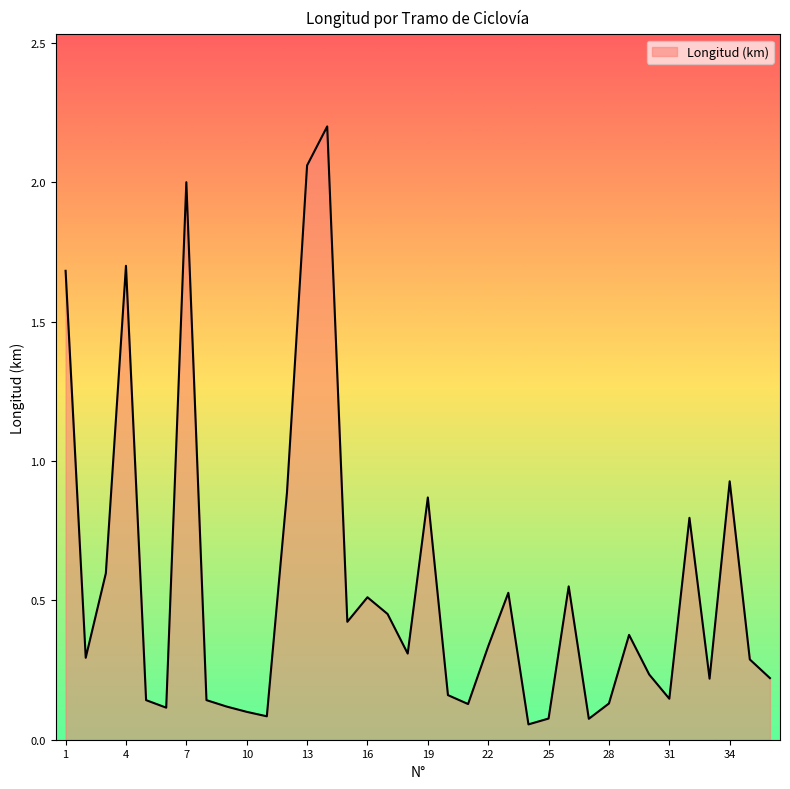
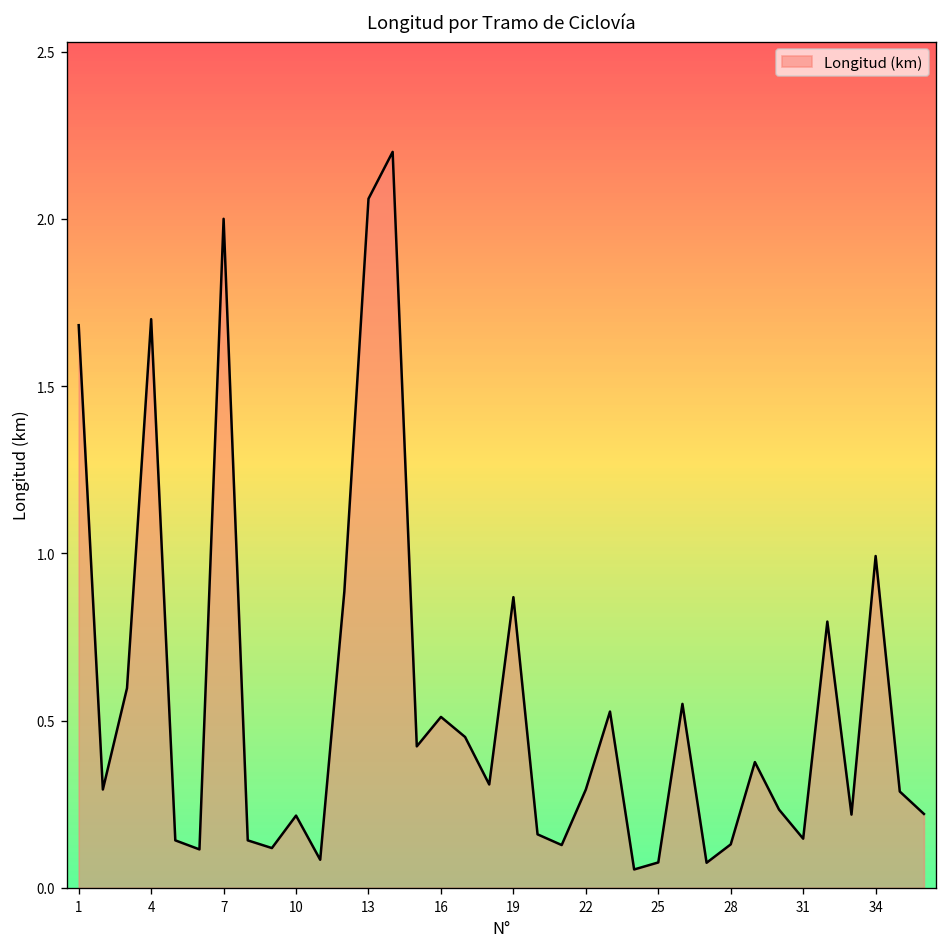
  {
    "1": 1.68,
    "4": 1.70,
    "7": 2.00,
-   "10": 0.10,
+   "10": 0.22,
    "13": 2.06,
    "16": 0.51,
    "19": 0.87,
-   "22": 0.34,
+   "22": 0.29,
    "25": 0.08,
    "28": 0.13,
    "31": 0.15,
-   "34": 0.93
+   "34": 0.99
  }
